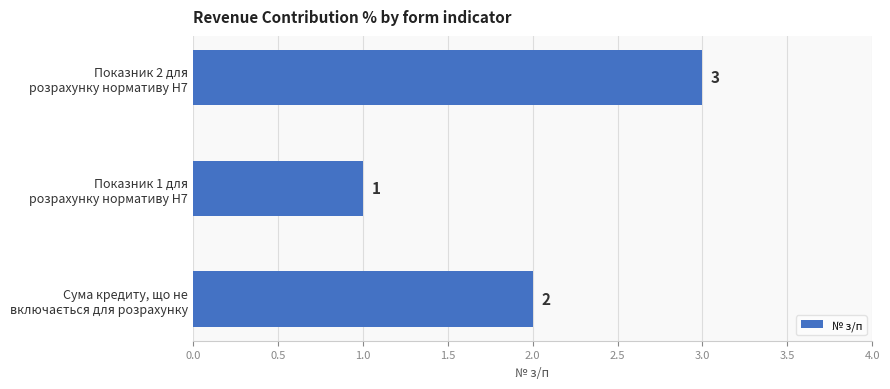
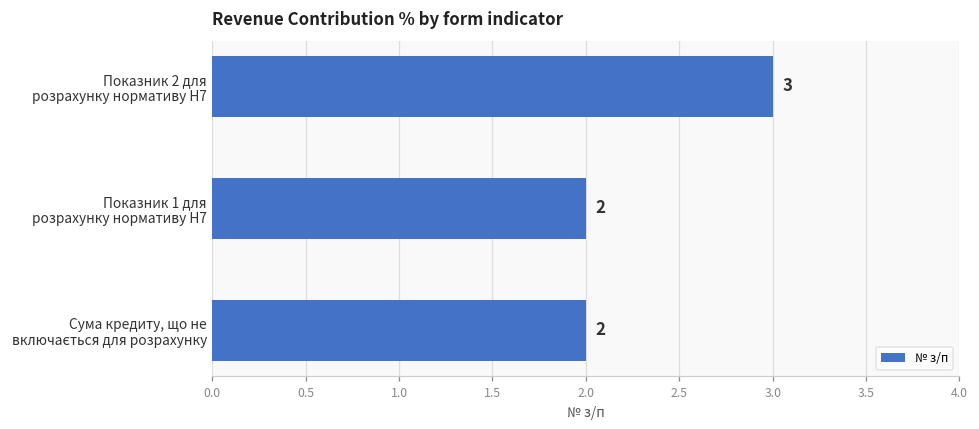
  {
    "Показник 2 для розрахунку нормативу Н7": 3,
-   "Показник 1 для розрахунку нормативу Н7": 1,
+   "Показник 1 для розрахунку нормативу Н7": 2,
    "Сума кредиту, що не включається для розрахунку": 2
  }
